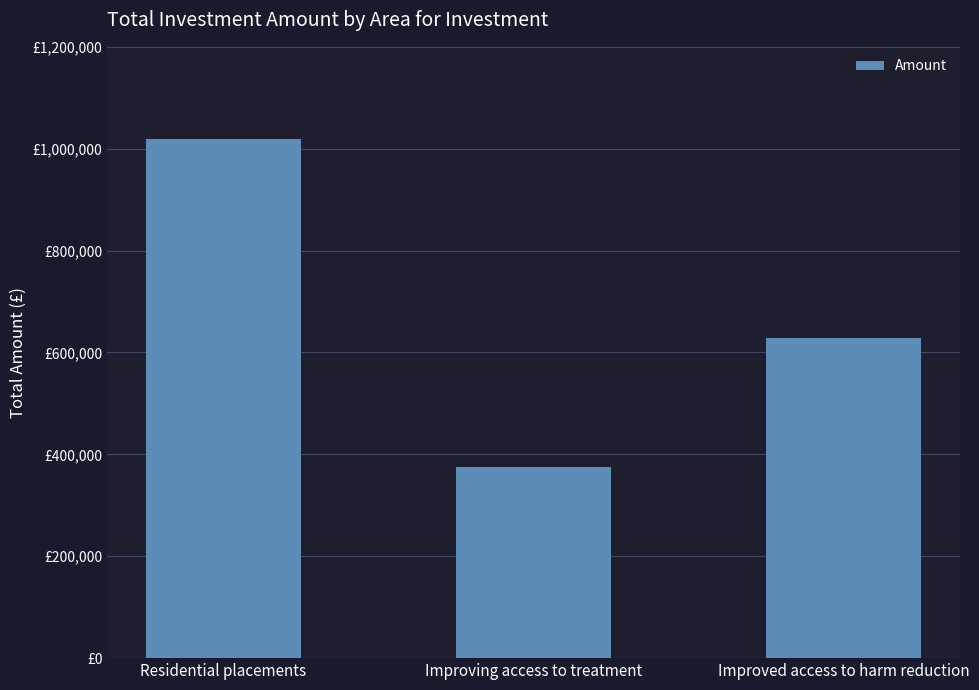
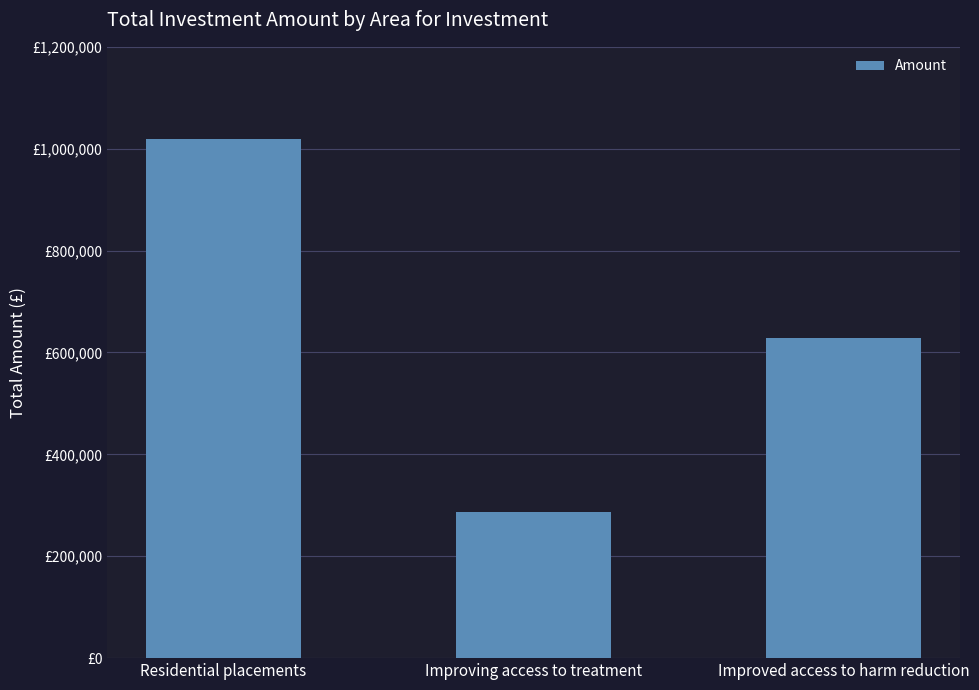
  {
    "Residential placements": "£1,020,000",
-   "Improving access to treatment": "£380,000",
+   "Improving access to treatment": "£290,000",
    "Improved access to harm reduction": "£630,000"
  }
